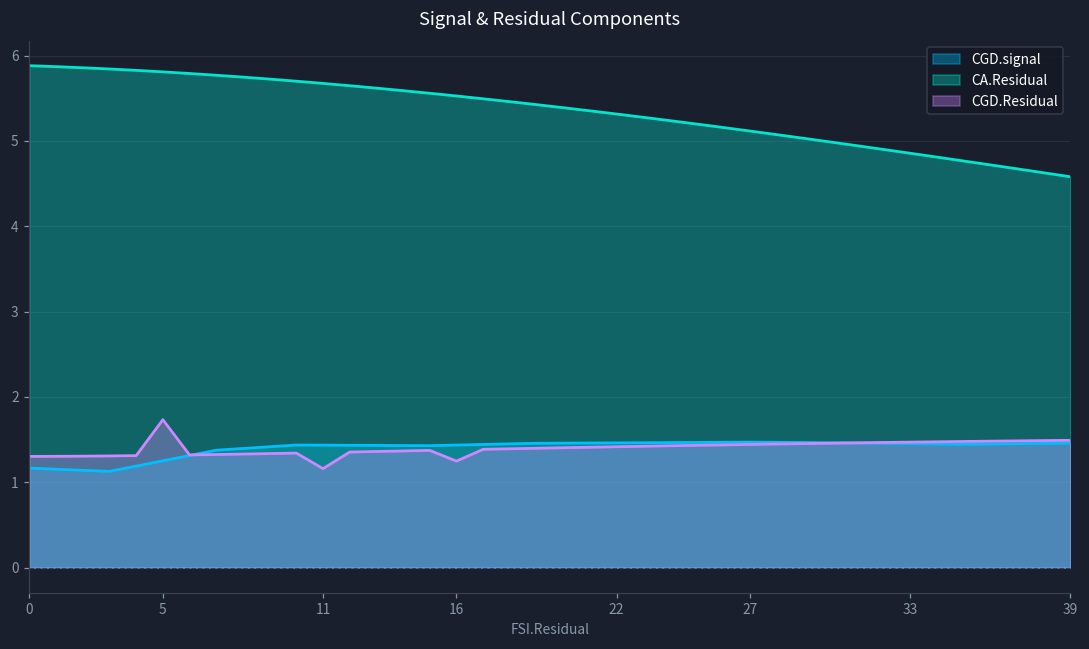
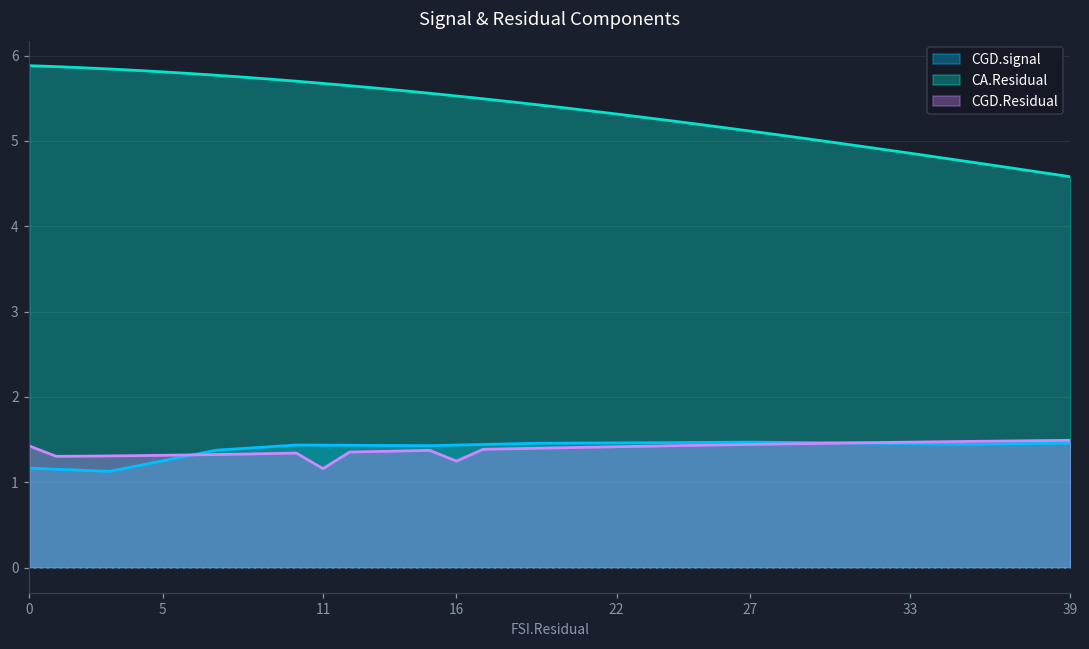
  {
    "CGD.Residual": {
-     "0": 1.3,
-     "5": 1.7,
+     "0": 1.4,
+     "5": 1.3,
      "11": 1.2,
      "16": 1.2,
      "22": 1.4
    }
  }
